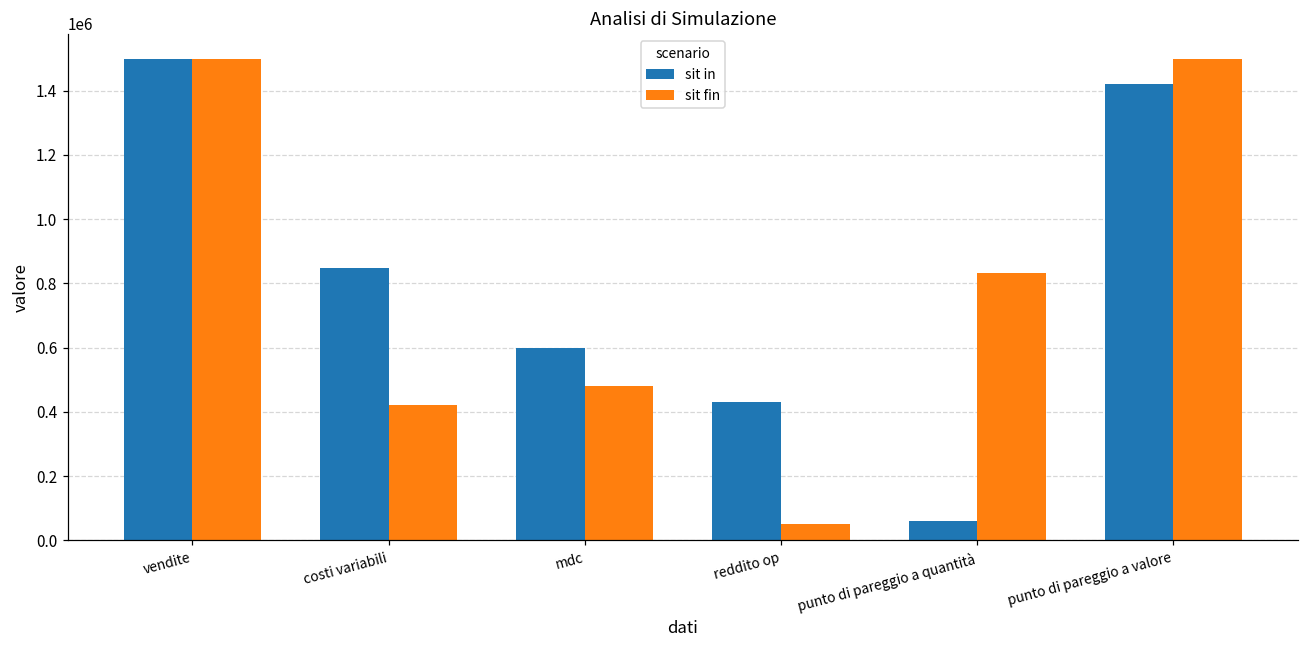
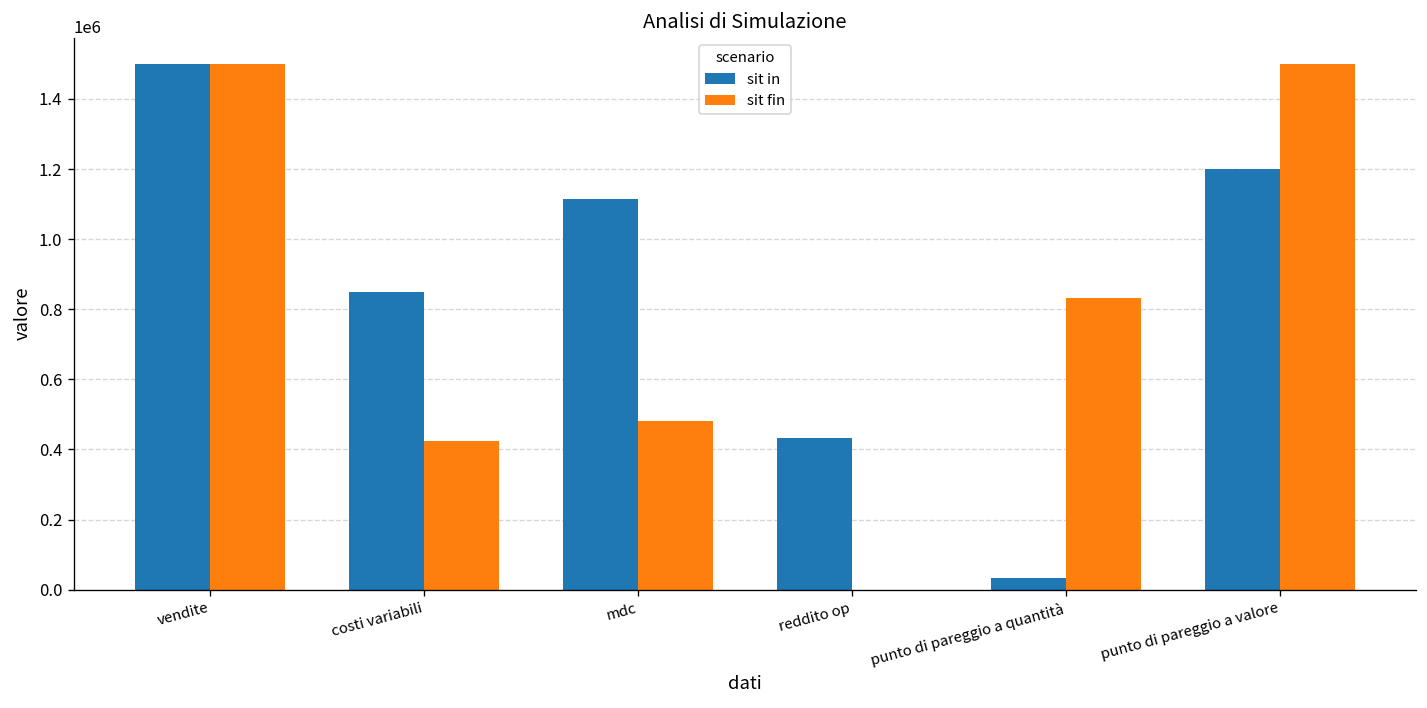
  {
    "sit in": {
      "vendite": 1500000,
      "costi variabili": 850000,
-     "mdc": 600000,
+     "mdc": 1110000,
      "reddito op": 430000,
-     "punto di pareggio a quantità": 60000,
-     "punto di pareggio a valore": 1420000
+     "punto di pareggio a quantità": 30000,
+     "punto di pareggio a valore": 1200000
    },
    "sit fin": {
      "vendite": 1500000,
      "costi variabili": 420000,
      "mdc": 480000,
-     "reddito op": 50000,
+     "reddito op": 0,
      "punto di pareggio a quantità": 830000,
      "punto di pareggio a valore": 1500000
    }
  }
